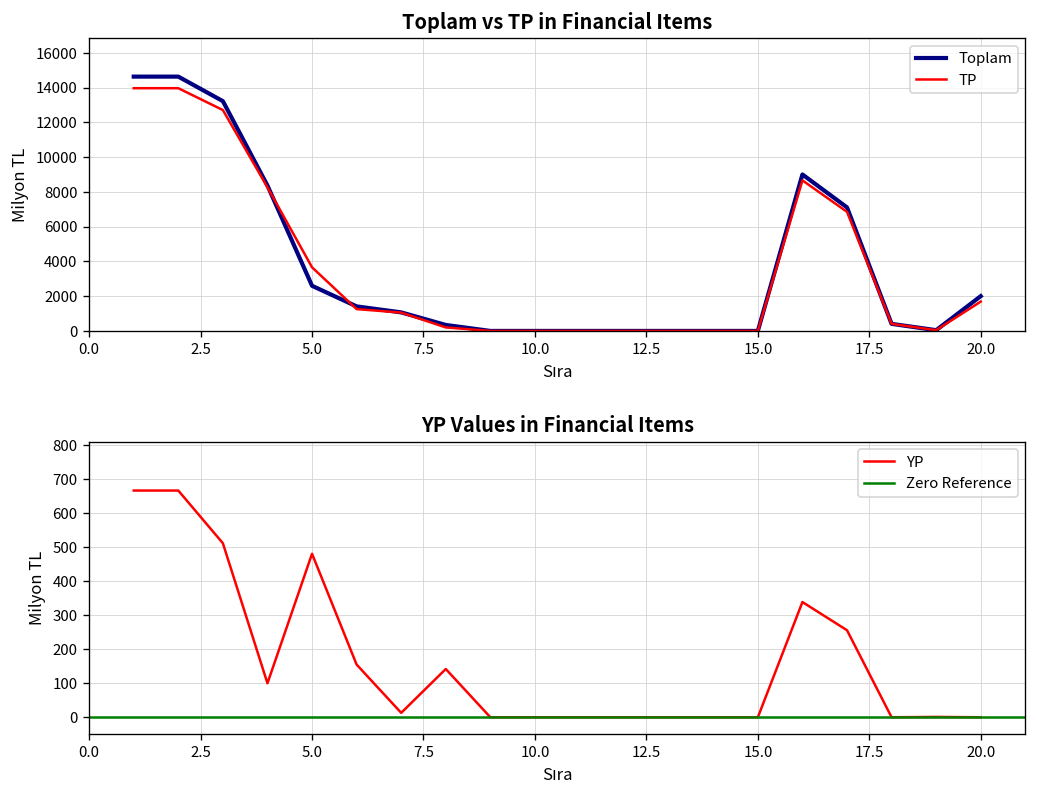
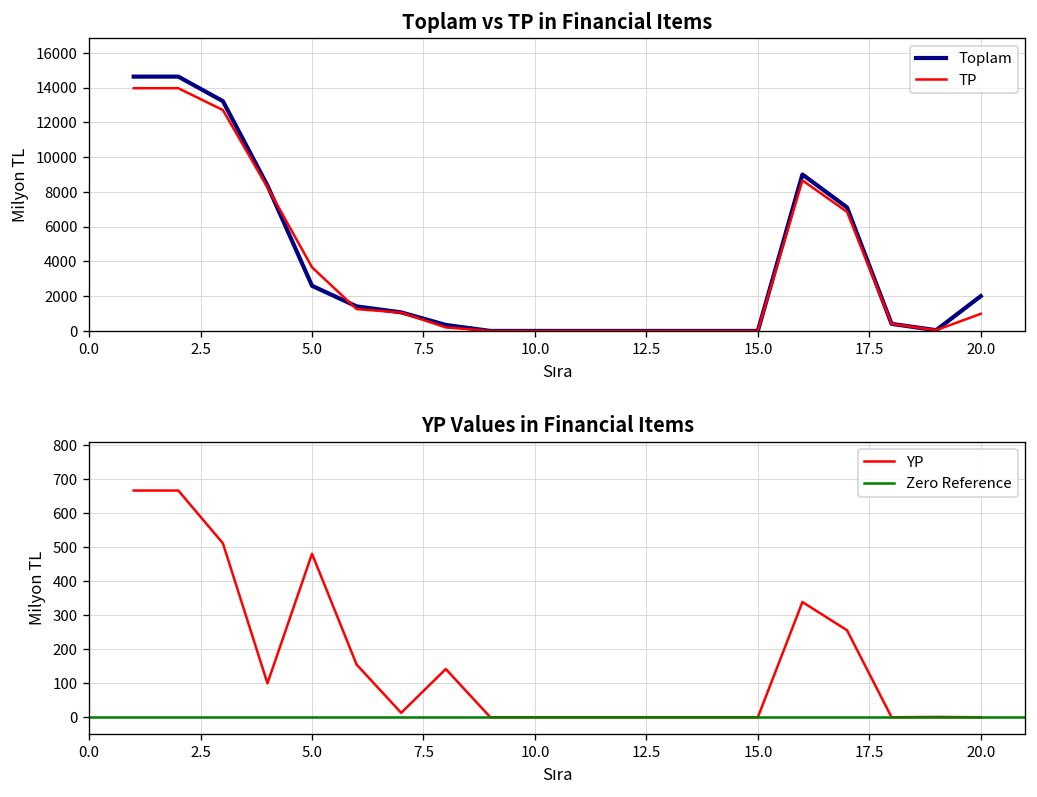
  {
    "Toplam vs TP in Financial Items": {
      "Toplam": {
        "5.0": 2600,
        "20.0": 2000
      },
      "TP": {
        "5.0": 3700,
-       "20.0": 1700
+       "20.0": 1000
      }
    },
    "YP Values in Financial Items": {
      "5.0": 480,
      "10.0": 0,
      "15.0": 0,
      "20.0": 0
    }
  }
